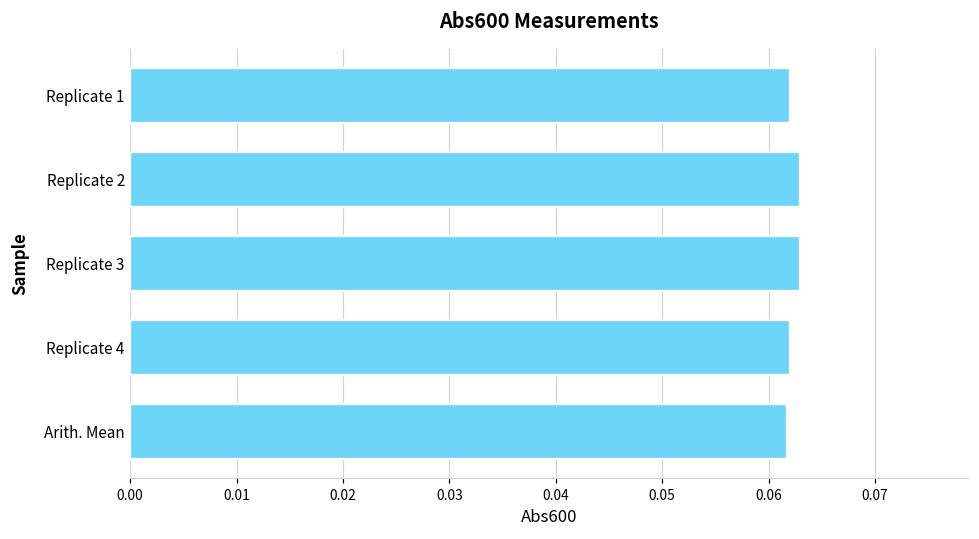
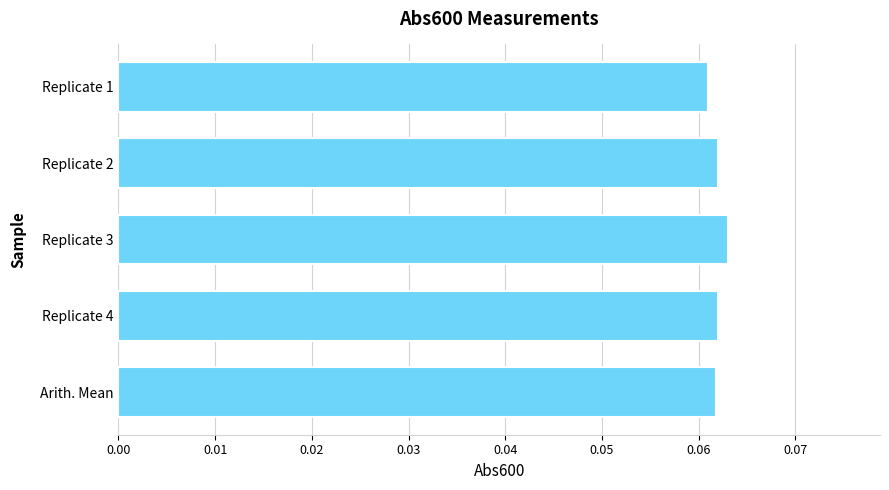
  {
-   "Replicate 1": 0.062,
-   "Replicate 2": 0.063,
+   "Replicate 1": 0.061,
+   "Replicate 2": 0.062,
    "Replicate 3": 0.063,
    "Replicate 4": 0.062,
    "Arith. Mean": 0.062
  }
